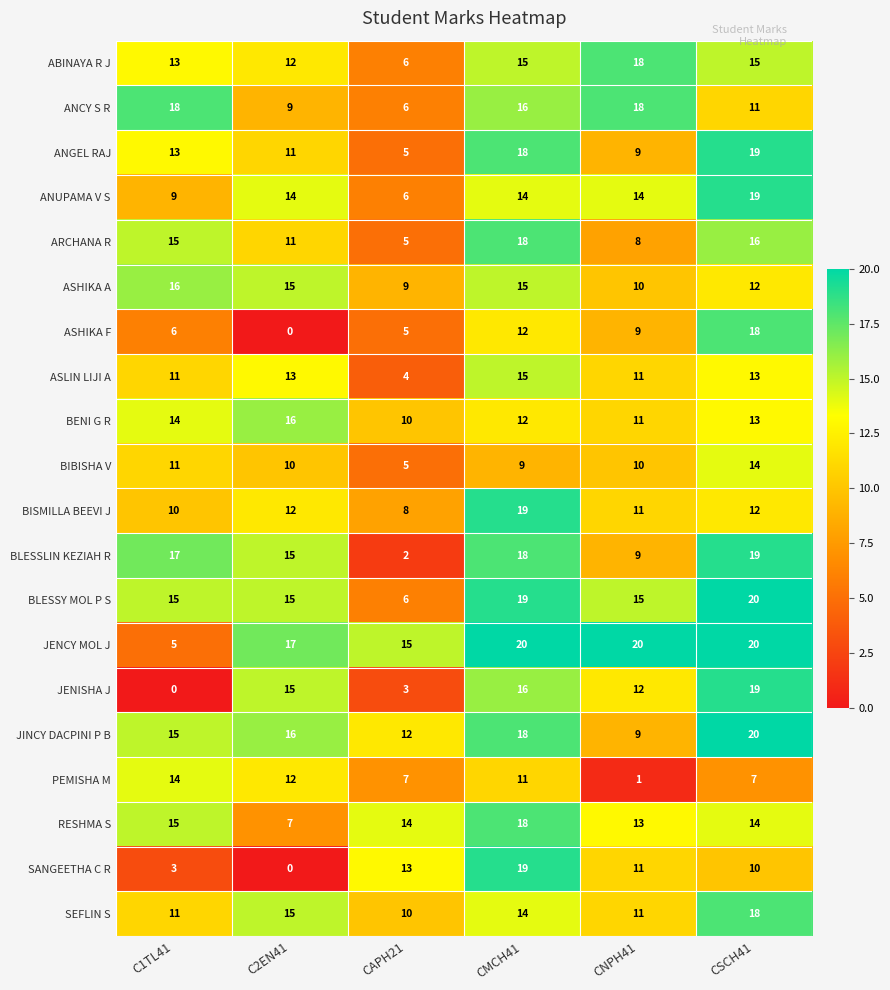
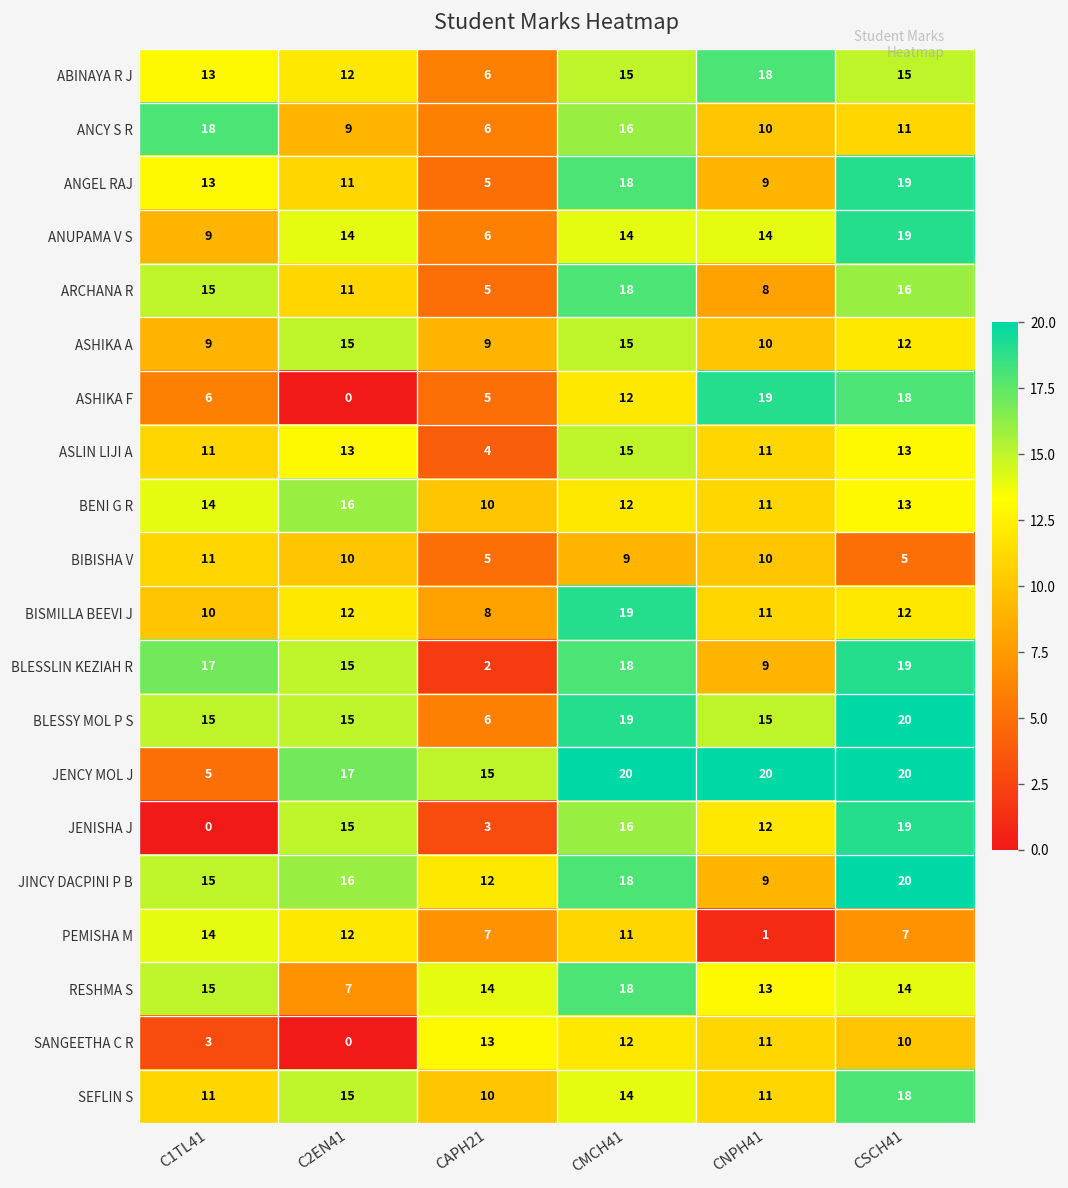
  {
    "ABINAYA R J": {
      "C1TL41": 13,
      "C2EN41": 12,
      "CAPH21": 6,
      "CMCH41": 15,
      "CNPH41": 18,
      "CSCH41": 15
    },
    "ANCY S R": {
      "C1TL41": 18,
      "C2EN41": 9,
      "CAPH21": 6,
      "CMCH41": 16,
-     "CNPH41": 18,
+     "CNPH41": 10,
      "CSCH41": 11
    },
    "ANGEL RAJ": {
      "C1TL41": 13,
      "C2EN41": 11,
      "CAPH21": 5,
      "CMCH41": 18,
      "CNPH41": 9,
      "CSCH41": 19
    },
    "ANUPAMA V S": {
      "C1TL41": 9,
      "C2EN41": 14,
      "CAPH21": 6,
      "CMCH41": 14,
      "CNPH41": 14,
      "CSCH41": 19
    },
    "ARCHANA R": {
      "C1TL41": 15,
      "C2EN41": 11,
      "CAPH21": 5,
      "CMCH41": 18,
      "CNPH41": 8,
      "CSCH41": 16
    },
    "ASHIKA A": {
-     "C1TL41": 16,
+     "C1TL41": 9,
      "C2EN41": 15,
      "CAPH21": 9,
      "CMCH41": 15,
      "CNPH41": 10,
      "CSCH41": 12
    },
    "ASHIKA F": {
      "C1TL41": 6,
      "C2EN41": 0,
      "CAPH21": 5,
      "CMCH41": 12,
-     "CNPH41": 9,
+     "CNPH41": 19,
      "CSCH41": 18
    },
    "ASLIN LIJI A": {
      "C1TL41": 11,
      "C2EN41": 13,
      "CAPH21": 4,
      "CMCH41": 15,
      "CNPH41": 11,
      "CSCH41": 13
    },
    "BENI G R": {
      "C1TL41": 14,
      "C2EN41": 16,
      "CAPH21": 10,
      "CMCH41": 12,
      "CNPH41": 11,
      "CSCH41": 13
    },
    "BIBISHA V": {
      "C1TL41": 11,
      "C2EN41": 10,
      "CAPH21": 5,
      "CMCH41": 9,
      "CNPH41": 10,
-     "CSCH41": 14
+     "CSCH41": 5
    },
    "BISMILLA BEEVI J": {
      "C1TL41": 10,
      "C2EN41": 12,
      "CAPH21": 8,
      "CMCH41": 19,
      "CNPH41": 11,
      "CSCH41": 12
    },
    "BLESSLIN KEZIAH R": {
      "C1TL41": 17,
      "C2EN41": 15,
      "CAPH21": 2,
      "CMCH41": 18,
      "CNPH41": 9,
      "CSCH41": 19
    },
    "BLESSY MOL P S": {
      "C1TL41": 15,
      "C2EN41": 15,
      "CAPH21": 6,
      "CMCH41": 19,
      "CNPH41": 15,
      "CSCH41": 20
    },
    "JENCY MOL J": {
      "C1TL41": 5,
      "C2EN41": 17,
      "CAPH21": 15,
      "CMCH41": 20,
      "CNPH41": 20,
      "CSCH41": 20
    },
    "JENISHA J": {
      "C1TL41": 0,
      "C2EN41": 15,
      "CAPH21": 3,
      "CMCH41": 16,
      "CNPH41": 12,
      "CSCH41": 19
    },
    "JINCY DACPINI P B": {
      "C1TL41": 15,
      "C2EN41": 16,
      "CAPH21": 12,
      "CMCH41": 18,
      "CNPH41": 9,
      "CSCH41": 20
    },
    "PEMISHA M": {
      "C1TL41": 14,
      "C2EN41": 12,
      "CAPH21": 7,
      "CMCH41": 11,
      "CNPH41": 1,
      "CSCH41": 7
    },
    "RESHMA S": {
      "C1TL41": 15,
      "C2EN41": 7,
      "CAPH21": 14,
      "CMCH41": 18,
      "CNPH41": 13,
      "CSCH41": 14
    },
    "SANGEETHA C R": {
      "C1TL41": 3,
      "C2EN41": 0,
      "CAPH21": 13,
-     "CMCH41": 19,
+     "CMCH41": 12,
      "CNPH41": 11,
      "CSCH41": 10
    },
    "SEFLIN S": {
      "C1TL41": 11,
      "C2EN41": 15,
      "CAPH21": 10,
      "CMCH41": 14,
      "CNPH41": 11,
      "CSCH41": 18
    }
  }
